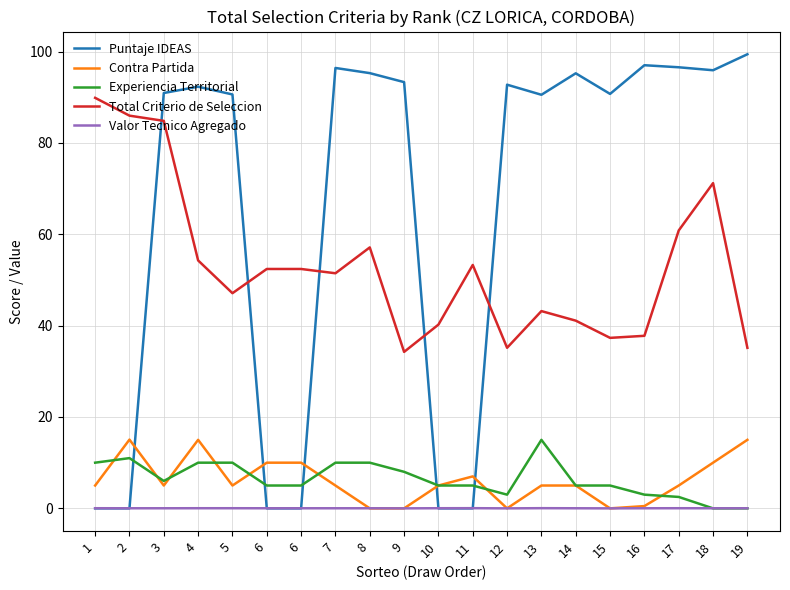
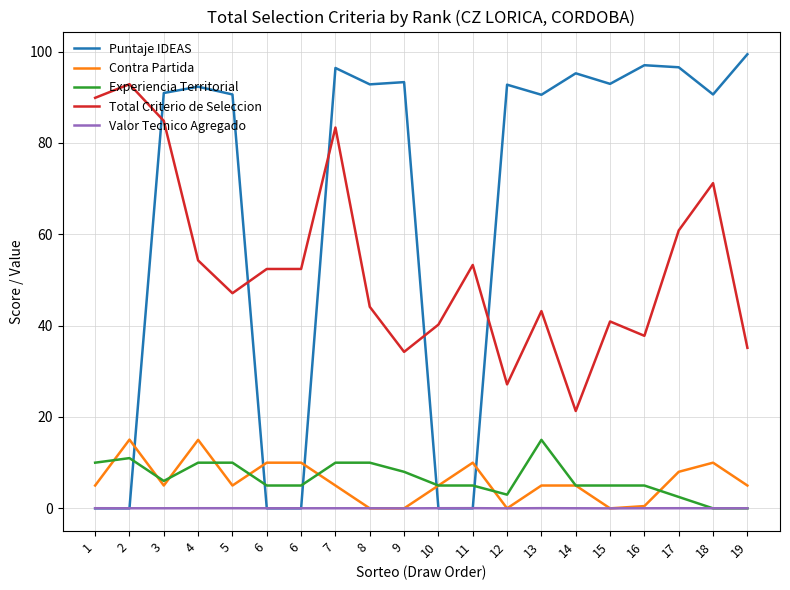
  {
    "Puntaje IDEAS": {
      "3": 91,
      "4": 92,
      "5": 91,
      "7": 96,
-     "8": 95,
+     "8": 93,
      "9": 93,
      "12": 93,
      "13": 91,
      "14": 95,
-     "15": 91,
+     "15": 93,
      "16": 97,
      "17": 97,
-     "18": 96,
+     "18": 91,
      "19": 99
    },
    "Contra Partida": {
      "1": 5,
      "2": 15,
      "3": 5,
      "4": 15,
      "5": 5,
      "7": 5,
-     "11": 7,
+     "11": 10,
      "13": 5,
-     "17": 5,
+     "17": 8,
      "18": 10,
-     "19": 15
+     "19": 5
    },
    "Experiencia Territorial": {
      "1": 10,
      "2": 11,
      "3": 6,
      "4": 10,
      "5": 10,
      "7": 10,
      "8": 10,
      "9": 8,
      "11": 5,
      "12": 3,
      "13": 15,
      "15": 5,
-     "16": 3,
+     "16": 5,
      "17": 3
    },
    "Total Criterio de Seleccion": {
      "1": 90,
-     "2": 86,
+     "2": 93,
      "3": 85,
      "4": 54,
      "5": 47,
-     "7": 51,
-     "8": 57,
+     "7": 83,
+     "8": 44,
      "9": 34,
      "10": 40,
      "11": 53,
-     "12": 35,
+     "12": 27,
      "13": 43,
-     "14": 41,
-     "15": 37,
+     "14": 21,
+     "15": 41,
      "16": 38,
      "17": 61,
      "18": 71,
      "19": 35
    },
    "Valor Tecnico Agregado": {
      "3": 0,
      "4": 0,
      "5": 0,
      "7": 0,
      "13": 0,
      "14": 0,
      "17": 0
    }
  }
